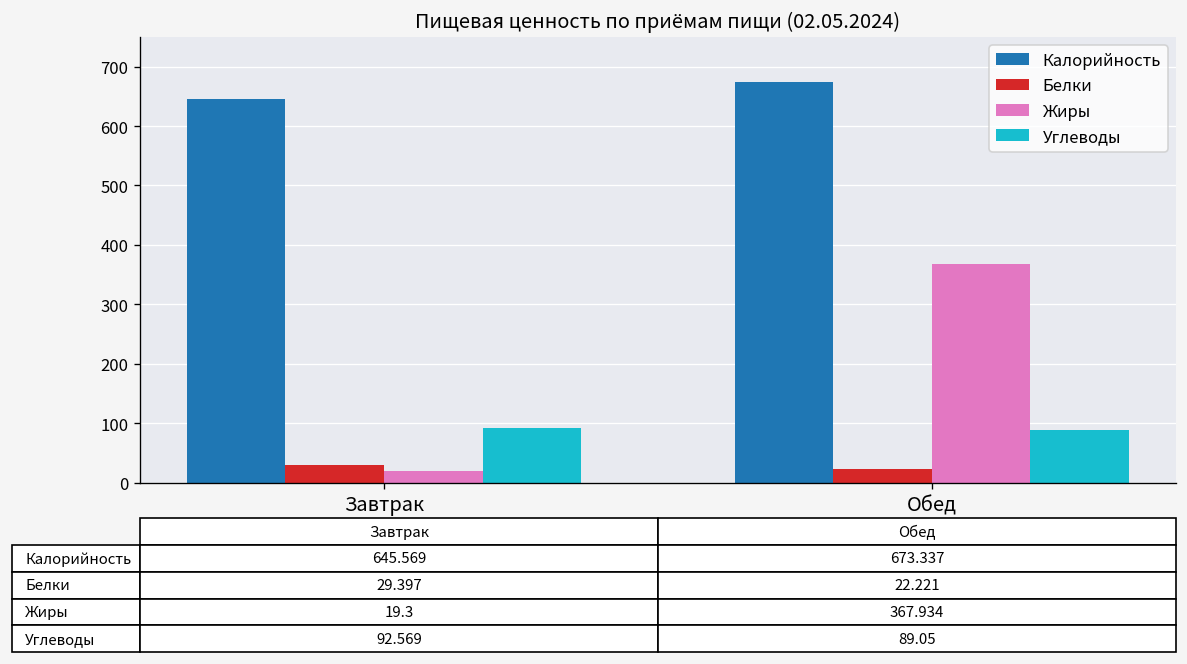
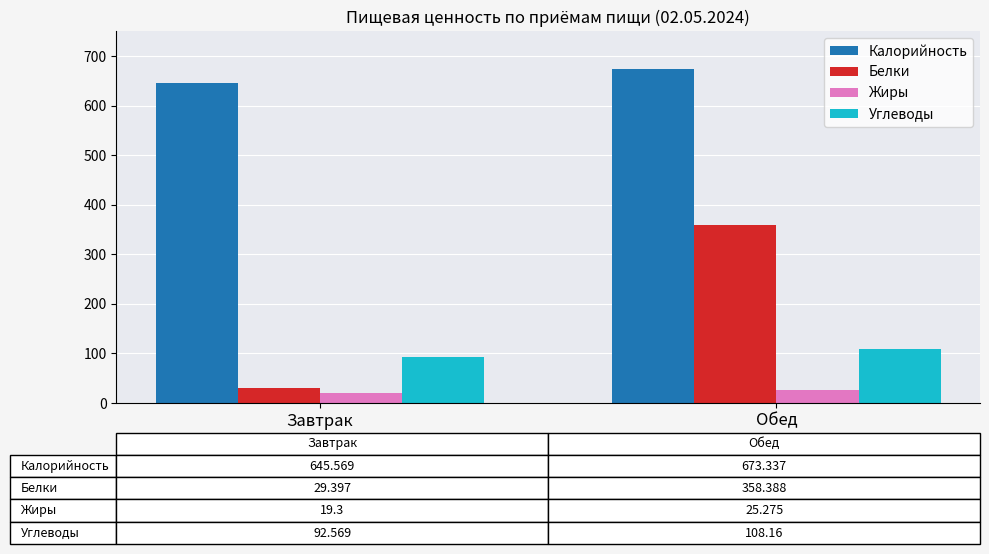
  {
    "Калорийность": {
      "Завтрак": 650,
      "Обед": 670
    },
    "Белки": {
-     "Обед": 22.221
+     "Обед": 358.388
    },
    "Жиры": {
-     "Обед": 367.934
+     "Обед": 25.275
    },
    "Углеводы": {
-     "Обед": 89.05
+     "Обед": 108.16
    }
  }
